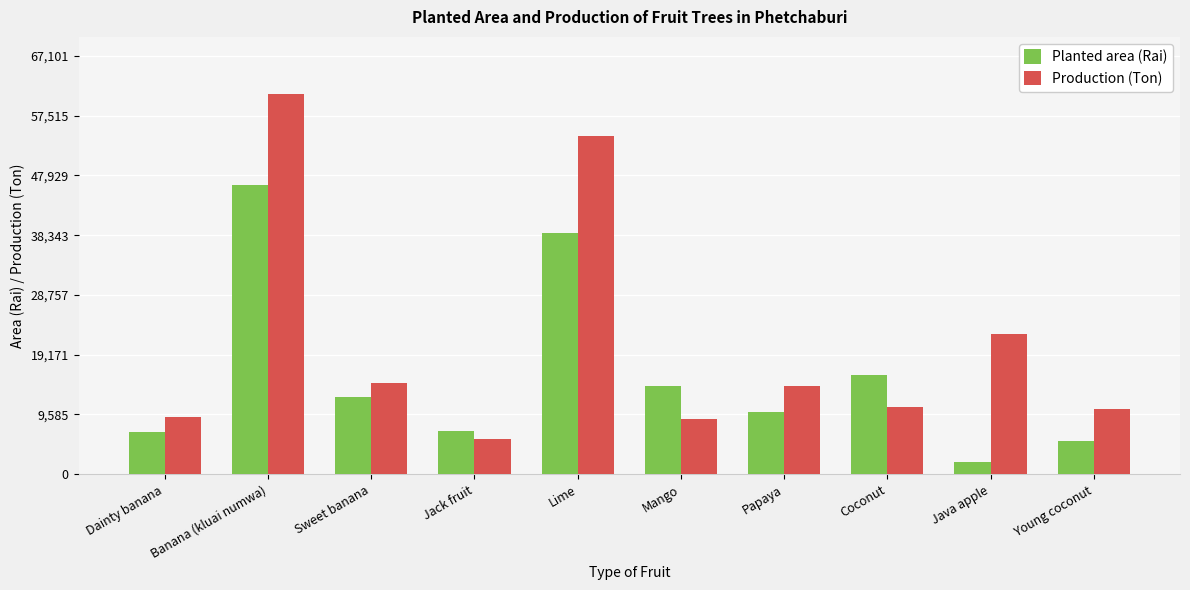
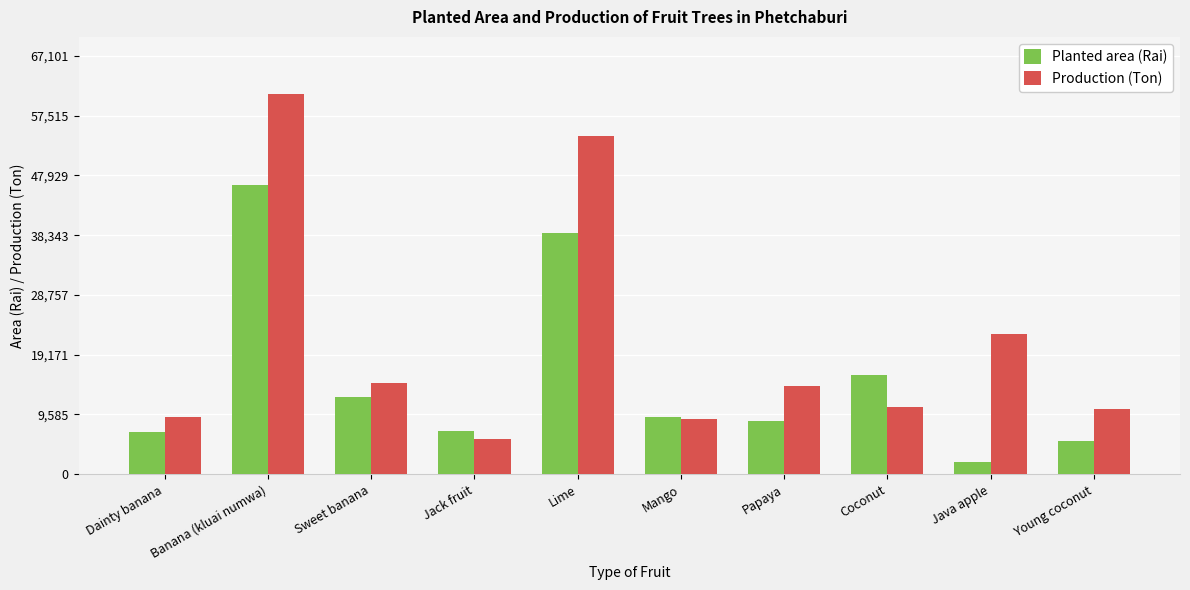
  {
    "Planted area (Rai)": {
      "Dainty banana": "7,000",
      "Banana (kluai numwa)": "46,000",
      "Sweet banana": "12,000",
      "Jack fruit": "7,000",
      "Lime": "39,000",
-     "Mango": "14,000",
-     "Papaya": "10,000",
+     "Mango": "9,000",
+     "Papaya": "9,000",
      "Coconut": "16,000",
      "Java apple": "2,000",
      "Young coconut": "5,000"
    },
    "Production (Ton)": {
      "Dainty banana": "9,000",
      "Banana (kluai numwa)": "61,000",
      "Sweet banana": "15,000",
      "Jack fruit": "6,000",
      "Lime": "54,000",
      "Mango": "9,000",
      "Papaya": "14,000",
      "Coconut": "11,000",
      "Java apple": "23,000",
      "Young coconut": "10,000"
    }
  }
